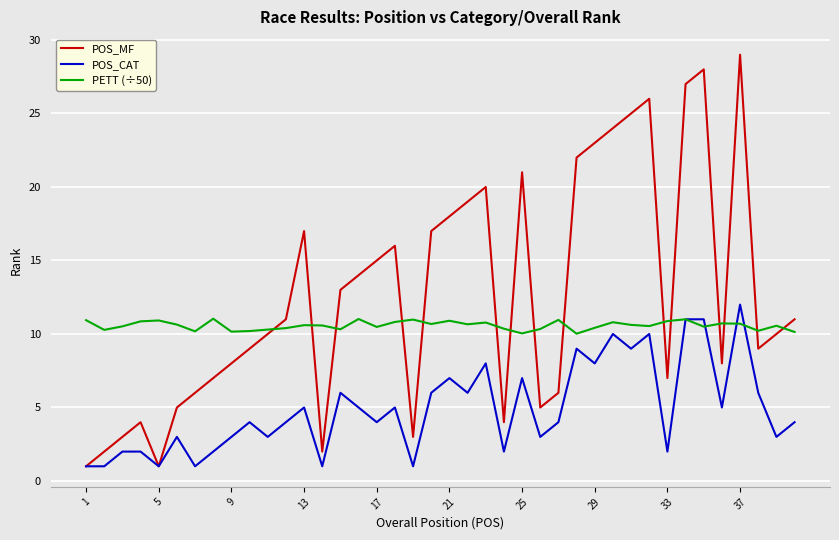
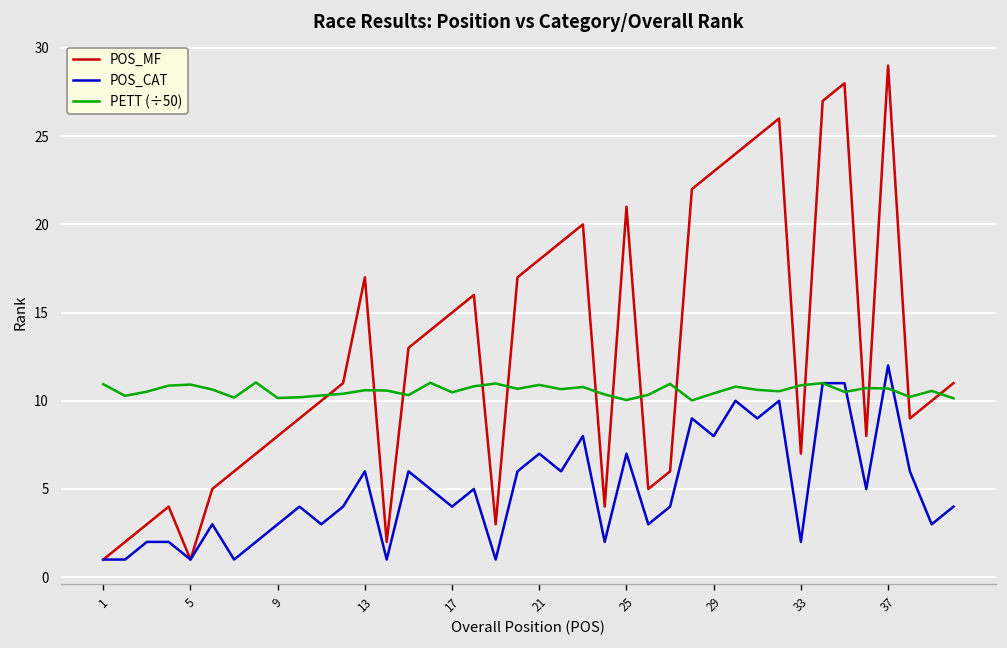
  {
    "POS_MF": {
      "9": 8,
      "13": 17,
      "17": 15,
      "21": 18,
      "25": 21,
      "29": 23,
      "33": 7,
      "37": 29
    },
    "POS_CAT": {
      "9": 3,
-     "13": 5,
+     "13": 6,
      "17": 4,
      "21": 7,
      "25": 7,
      "29": 8,
      "33": 2,
      "37": 12
    },
    "PETT (÷50)": {
      "1": 11,
      "5": 11,
      "9": 10,
      "13": 10.6,
      "17": 10.5,
      "21": 11,
      "25": 10,
      "29": 10.4,
      "33": 11,
      "37": 10.7
    }
  }
